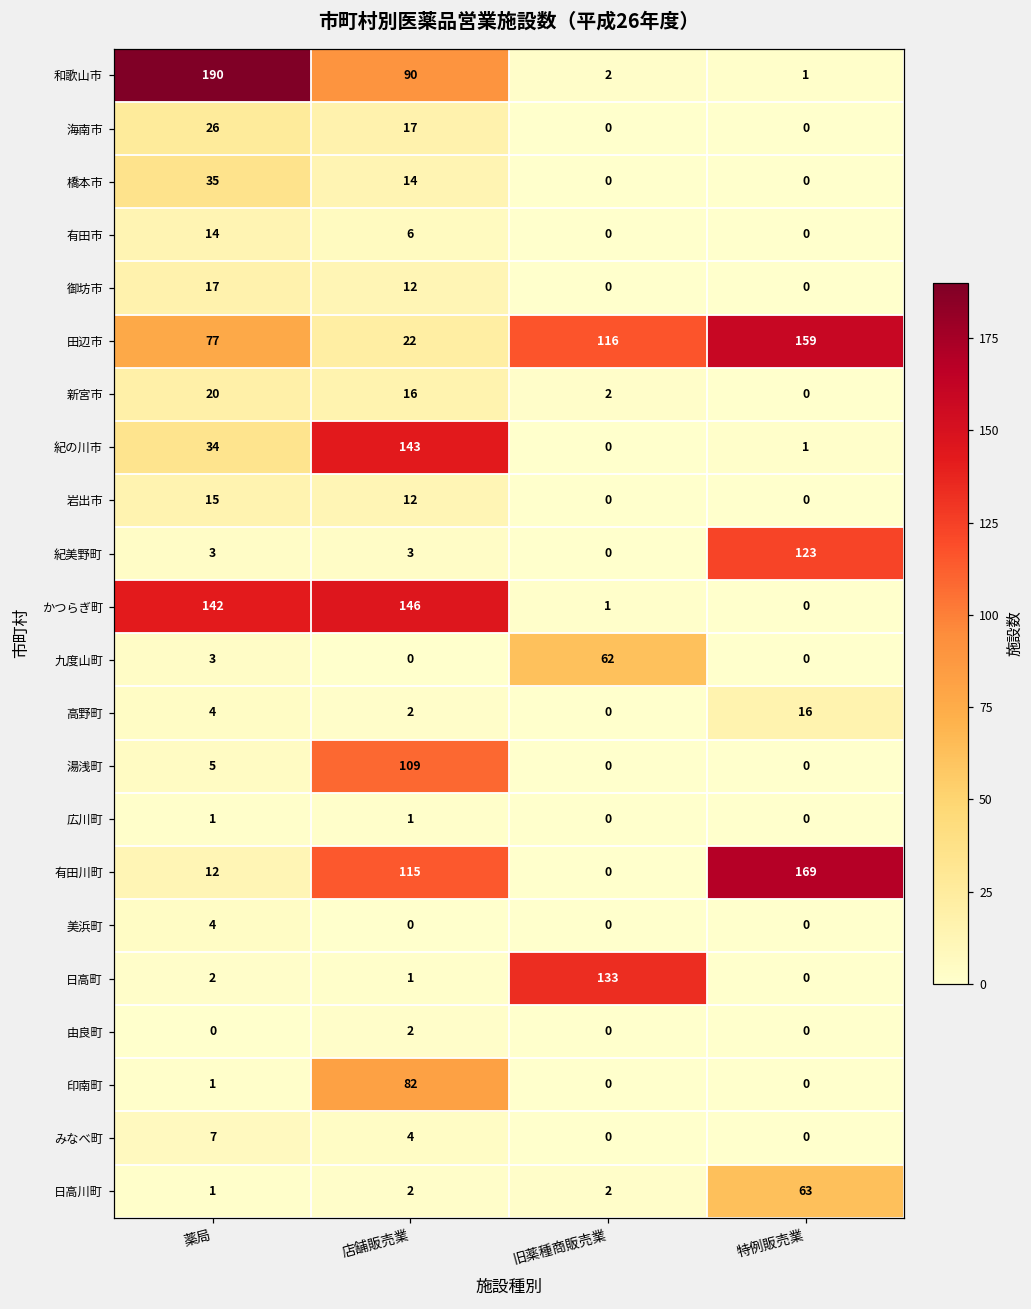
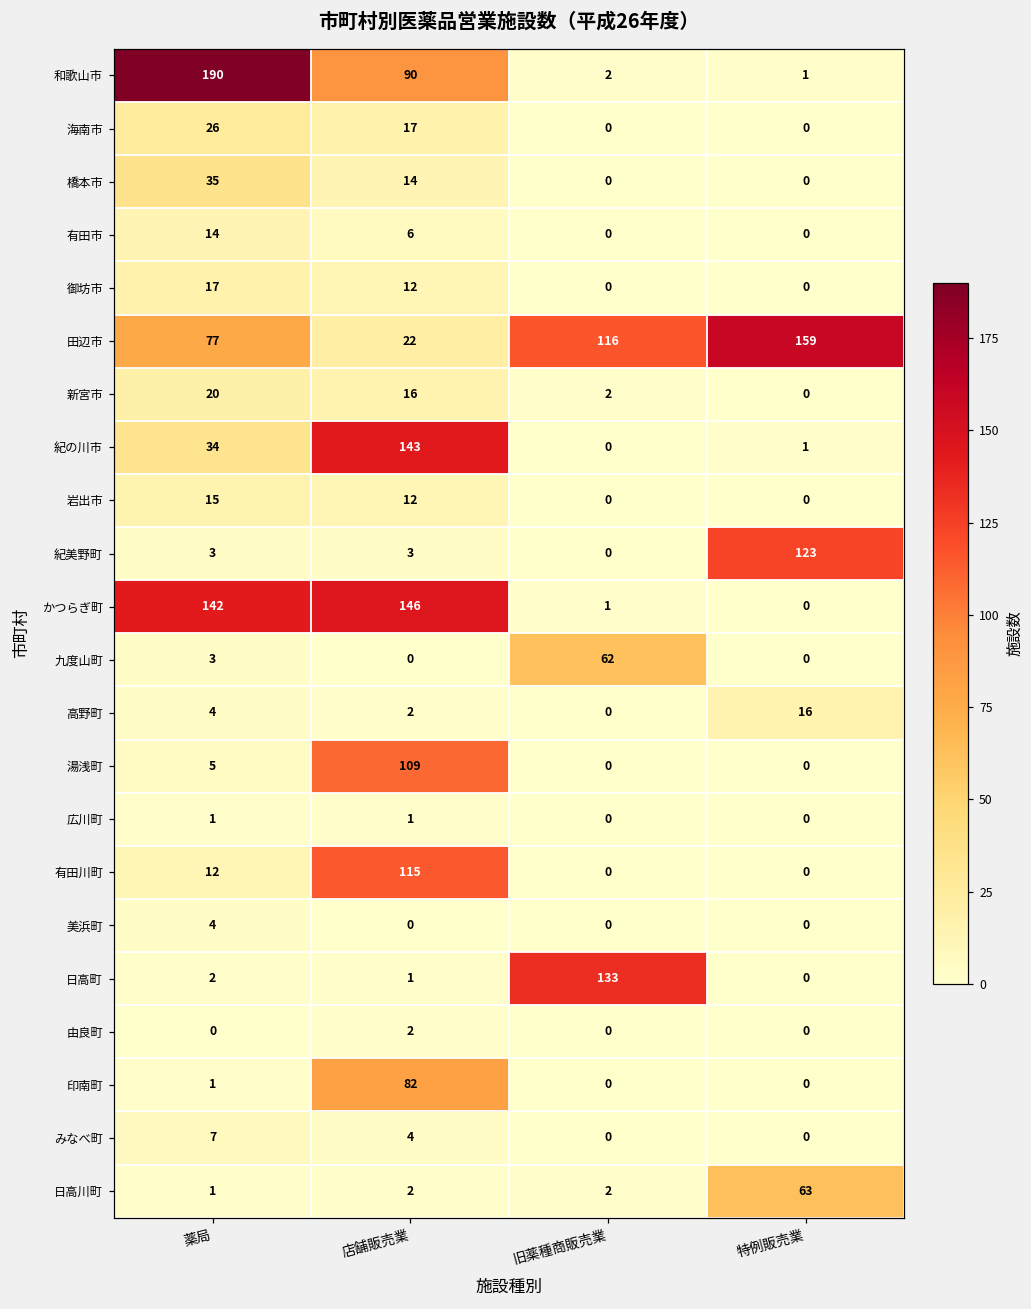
  {
    "和歌山市": {
      "薬局": 190,
      "店舗販売業": 90,
      "旧薬種商販売業": 2,
      "特例販売業": 1
    },
    "海南市": {
      "薬局": 26,
      "店舗販売業": 17,
      "旧薬種商販売業": 0,
      "特例販売業": 0
    },
    "橋本市": {
      "薬局": 35,
      "店舗販売業": 14,
      "旧薬種商販売業": 0,
      "特例販売業": 0
    },
    "有田市": {
      "薬局": 14,
      "店舗販売業": 6,
      "旧薬種商販売業": 0,
      "特例販売業": 0
    },
    "御坊市": {
      "薬局": 17,
      "店舗販売業": 12,
      "旧薬種商販売業": 0,
      "特例販売業": 0
    },
    "田辺市": {
      "薬局": 77,
      "店舗販売業": 22,
      "旧薬種商販売業": 116,
      "特例販売業": 159
    },
    "新宮市": {
      "薬局": 20,
      "店舗販売業": 16,
      "旧薬種商販売業": 2,
      "特例販売業": 0
    },
    "紀の川市": {
      "薬局": 34,
      "店舗販売業": 143,
      "旧薬種商販売業": 0,
      "特例販売業": 1
    },
    "岩出市": {
      "薬局": 15,
      "店舗販売業": 12,
      "旧薬種商販売業": 0,
      "特例販売業": 0
    },
    "紀美野町": {
      "薬局": 3,
      "店舗販売業": 3,
      "旧薬種商販売業": 0,
      "特例販売業": 123
    },
    "かつらぎ町": {
      "薬局": 142,
      "店舗販売業": 146,
      "旧薬種商販売業": 1,
      "特例販売業": 0
    },
    "九度山町": {
      "薬局": 3,
      "店舗販売業": 0,
      "旧薬種商販売業": 62,
      "特例販売業": 0
    },
    "高野町": {
      "薬局": 4,
      "店舗販売業": 2,
      "旧薬種商販売業": 0,
      "特例販売業": 16
    },
    "湯浅町": {
      "薬局": 5,
      "店舗販売業": 109,
      "旧薬種商販売業": 0,
      "特例販売業": 0
    },
    "広川町": {
      "薬局": 1,
      "店舗販売業": 1,
      "旧薬種商販売業": 0,
      "特例販売業": 0
    },
    "有田川町": {
      "薬局": 12,
      "店舗販売業": 115,
      "旧薬種商販売業": 0,
-     "特例販売業": 169
+     "特例販売業": 0
    },
    "美浜町": {
      "薬局": 4,
      "店舗販売業": 0,
      "旧薬種商販売業": 0,
      "特例販売業": 0
    },
    "日高町": {
      "薬局": 2,
      "店舗販売業": 1,
      "旧薬種商販売業": 133,
      "特例販売業": 0
    },
    "由良町": {
      "薬局": 0,
      "店舗販売業": 2,
      "旧薬種商販売業": 0,
      "特例販売業": 0
    },
    "印南町": {
      "薬局": 1,
      "店舗販売業": 82,
      "旧薬種商販売業": 0,
      "特例販売業": 0
    },
    "みなべ町": {
      "薬局": 7,
      "店舗販売業": 4,
      "旧薬種商販売業": 0,
      "特例販売業": 0
    },
    "日高川町": {
      "薬局": 1,
      "店舗販売業": 2,
      "旧薬種商販売業": 2,
      "特例販売業": 63
    }
  }
